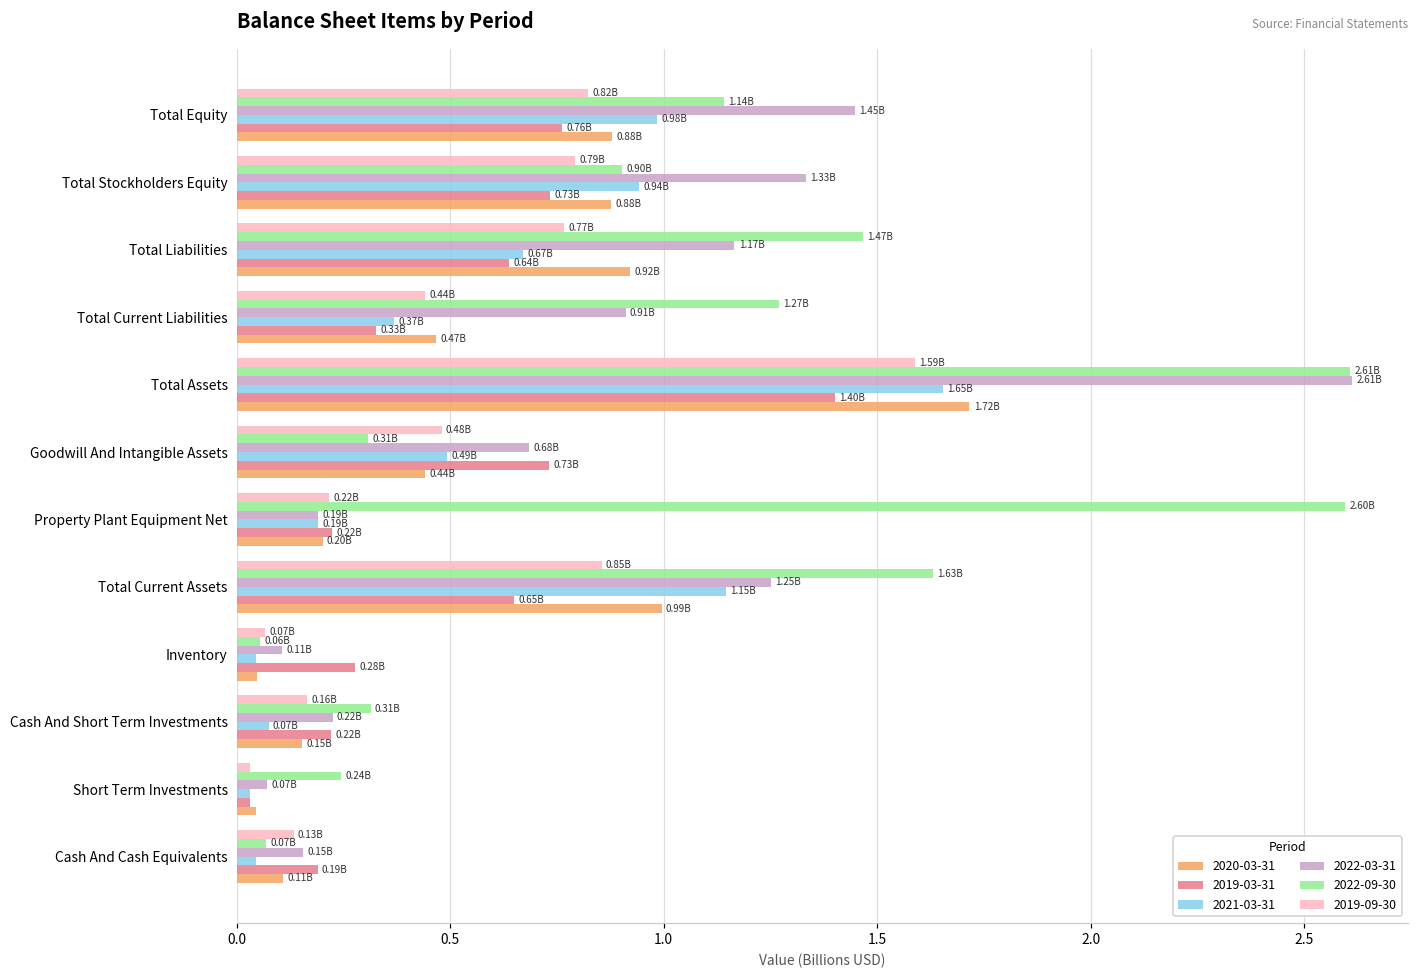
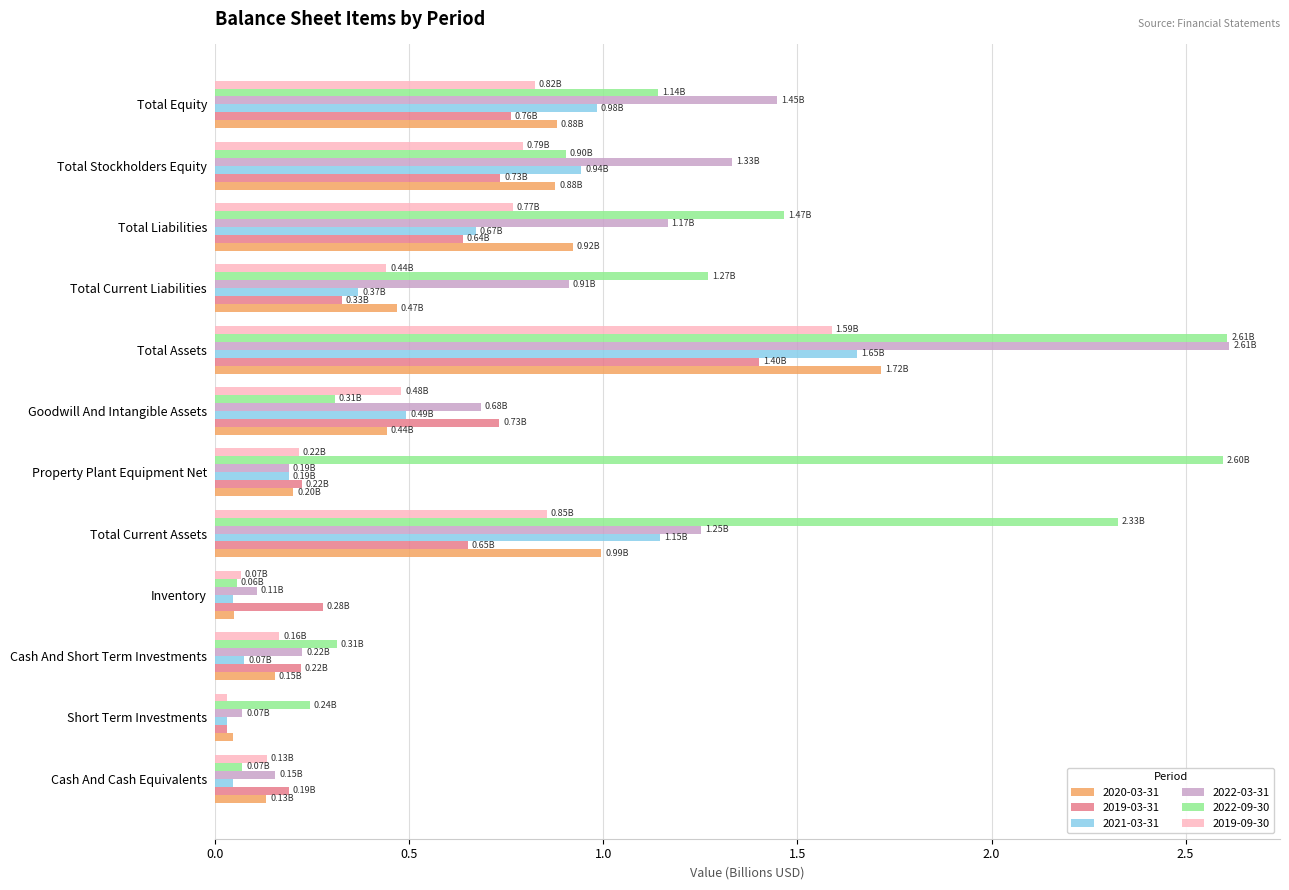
  {
    "2020-03-31": {
      "Total Equity": "0.88B",
      "Total Stockholders Equity": "0.88B",
      "Total Liabilities": "0.92B",
      "Total Current Liabilities": "0.47B",
      "Total Assets": "1.72B",
      "Goodwill And Intangible Assets": "0.44B",
      "Property Plant Equipment Net": "0.20B",
      "Total Current Assets": "0.99B",
      "Cash And Short Term Investments": "0.15B",
-     "Cash And Cash Equivalents": "0.11B"
+     "Cash And Cash Equivalents": "0.13B"
    },
    "2019-03-31": {
      "Total Equity": "0.76B",
      "Total Stockholders Equity": "0.73B",
      "Total Liabilities": "0.64B",
      "Total Current Liabilities": "0.33B",
      "Total Assets": "1.40B",
      "Goodwill And Intangible Assets": "0.73B",
      "Property Plant Equipment Net": "0.22B",
      "Total Current Assets": "0.65B",
      "Inventory": "0.28B",
      "Cash And Short Term Investments": "0.22B",
      "Cash And Cash Equivalents": "0.19B"
    },
    "2021-03-31": {
      "Total Equity": "0.98B",
      "Total Stockholders Equity": "0.94B",
      "Total Liabilities": "0.67B",
      "Total Current Liabilities": "0.37B",
      "Total Assets": "1.65B",
      "Goodwill And Intangible Assets": "0.49B",
      "Property Plant Equipment Net": "0.19B",
      "Total Current Assets": "1.15B",
      "Cash And Short Term Investments": "0.07B"
    },
    "2022-09-30": {
      "Total Equity": "1.14B",
      "Total Stockholders Equity": "0.90B",
      "Total Liabilities": "1.47B",
      "Total Current Liabilities": "1.27B",
      "Total Assets": "2.61B",
      "Goodwill And Intangible Assets": "0.31B",
      "Property Plant Equipment Net": "2.60B",
-     "Total Current Assets": "1.63B",
+     "Total Current Assets": "2.33B",
      "Inventory": "0.06B",
      "Cash And Short Term Investments": "0.31B",
      "Short Term Investments": "0.24B",
      "Cash And Cash Equivalents": "0.07B"
    }
  }
